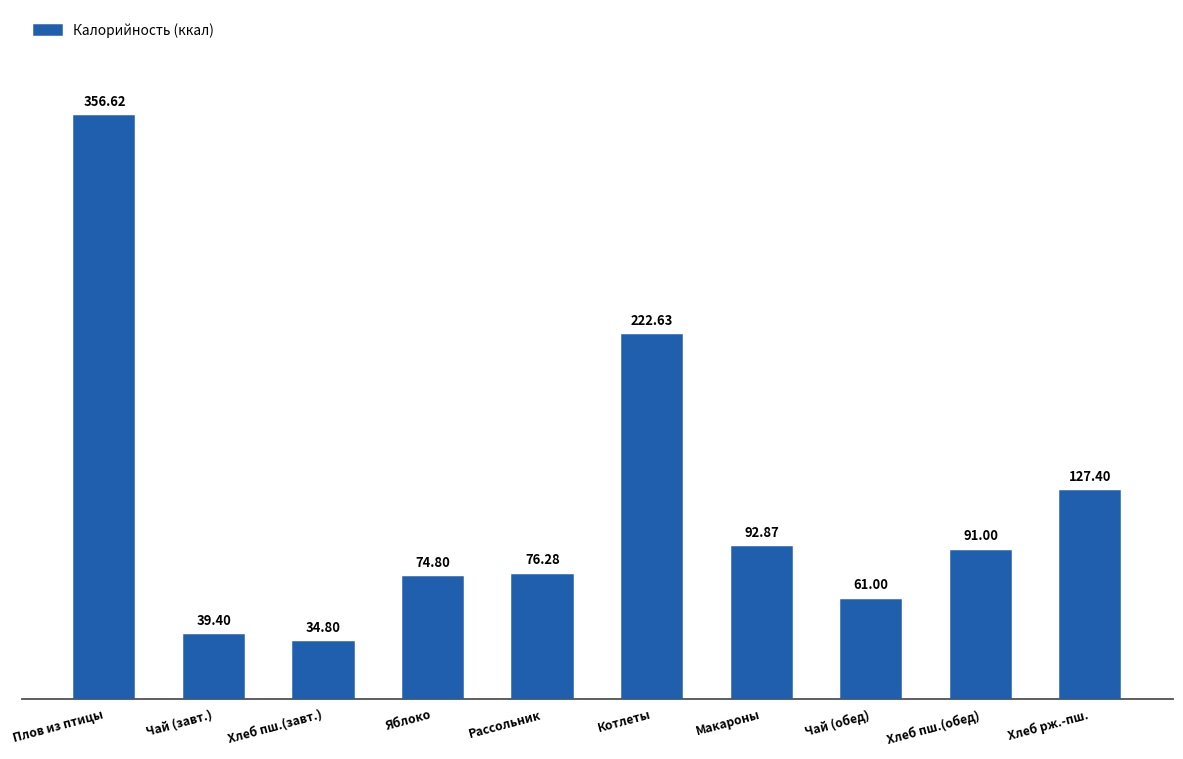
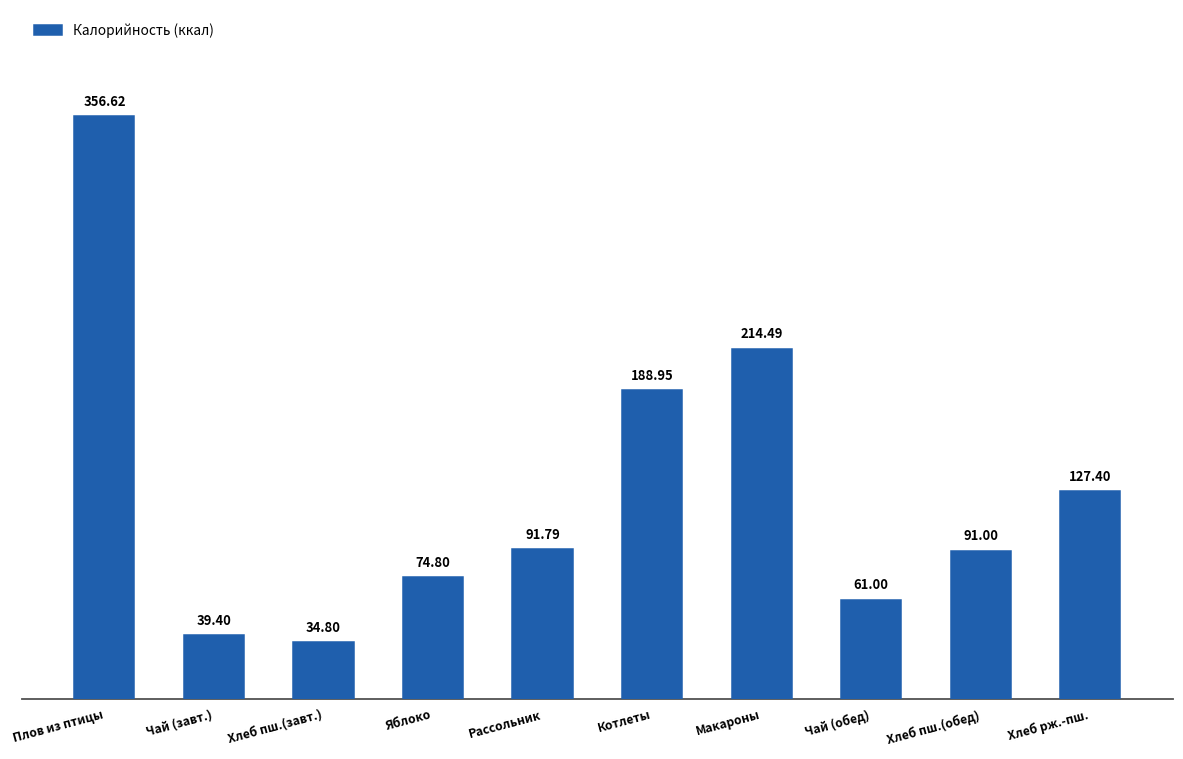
  {
    "Плов из птицы": 356.62,
    "Чай (завт.)": 39.40,
    "Хлеб пш.(завт.)": 34.80,
    "Яблоко": 74.80,
-   "Рассольник": 76.28,
-   "Котлеты": 222.63,
-   "Макароны": 92.87,
+   "Рассольник": 91.79,
+   "Котлеты": 188.95,
+   "Макароны": 214.49,
    "Чай (обед)": 61.00,
    "Хлеб пш.(обед)": 91.00,
    "Хлеб рж.-пш.": 127.40
  }
